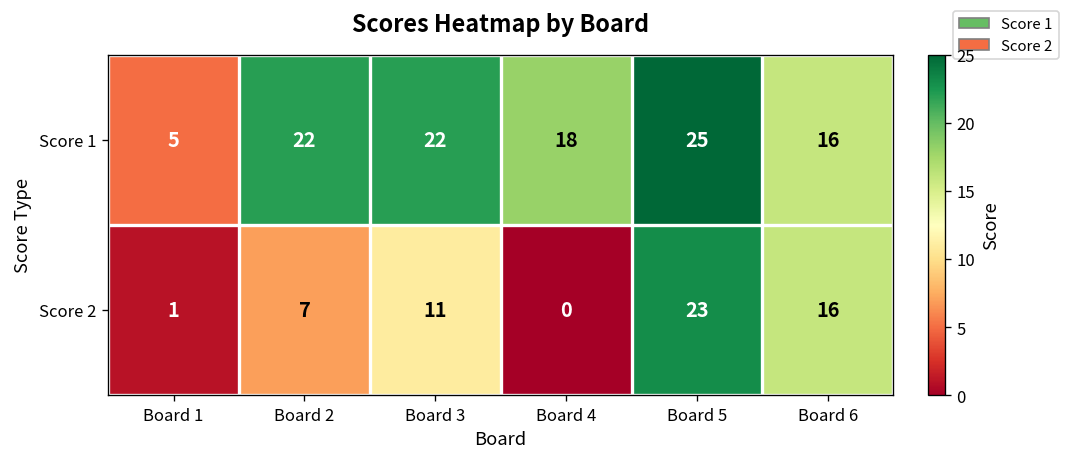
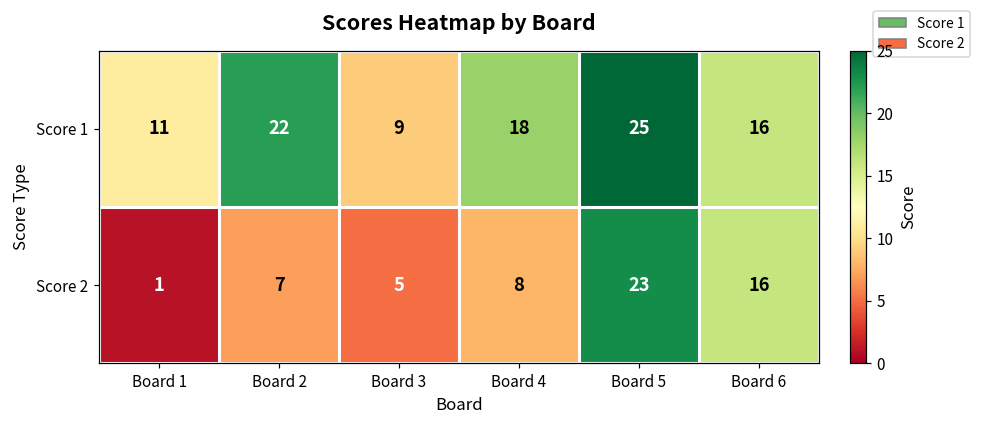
  {
    "Score 1": {
-     "Board 1": 5,
+     "Board 1": 11,
      "Board 2": 22,
-     "Board 3": 22,
+     "Board 3": 9,
      "Board 4": 18,
      "Board 5": 25,
      "Board 6": 16
    },
    "Score 2": {
      "Board 1": 1,
      "Board 2": 7,
-     "Board 3": 11,
-     "Board 4": 0,
+     "Board 3": 5,
+     "Board 4": 8,
      "Board 5": 23,
      "Board 6": 16
    }
  }
